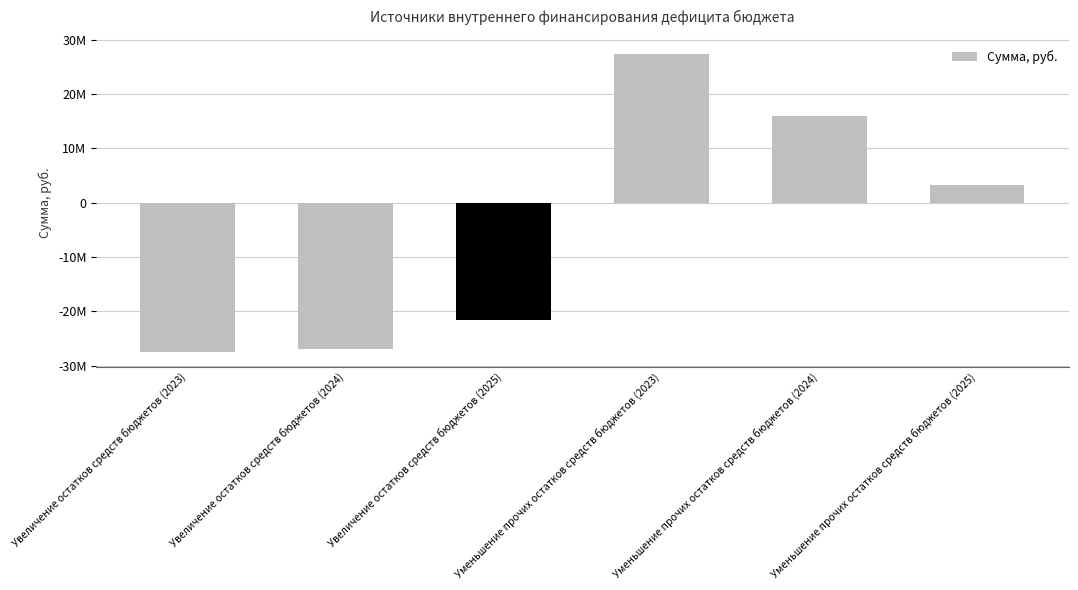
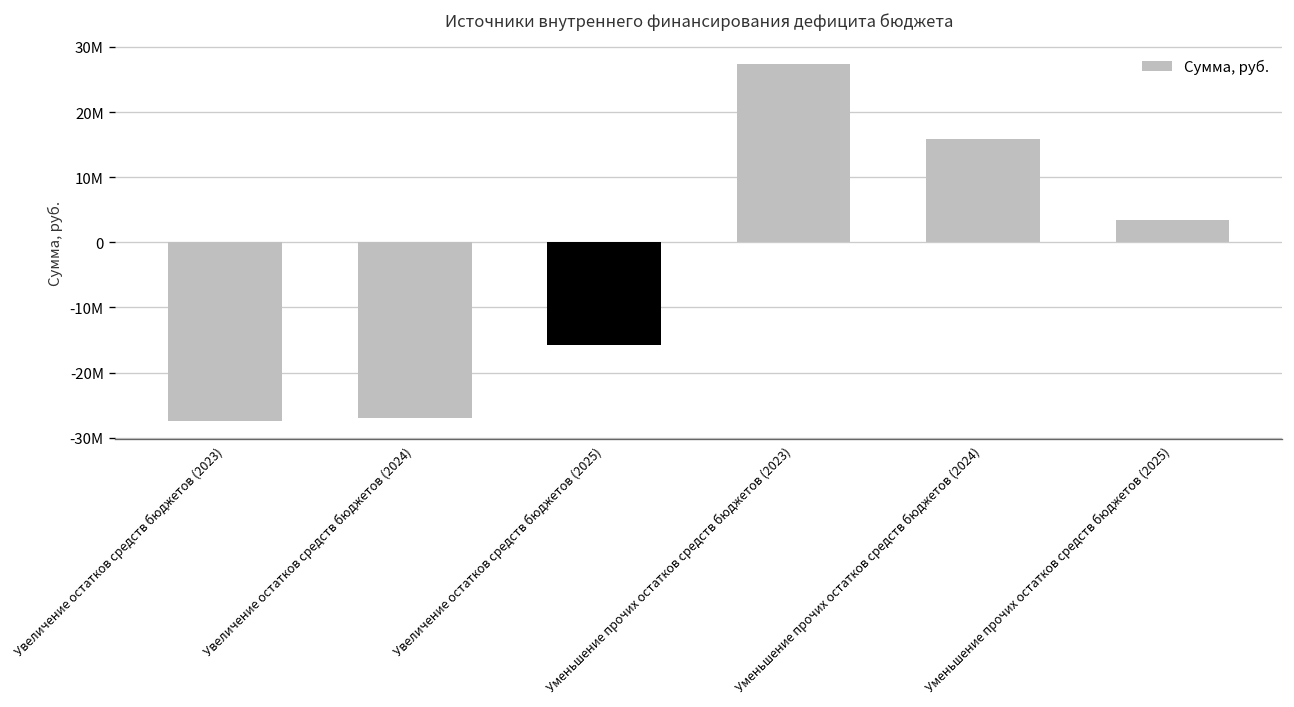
  {
    "Увеличение остатков средств бюджетов (2023)": -27000000,
    "Увеличение остатков средств бюджетов (2024)": -27000000,
-   "Увеличение остатков средств бюджетов (2025)": -22000000,
+   "Увеличение остатков средств бюджетов (2025)": -16000000,
    "Уменьшение прочих остатков средств бюджетов (2023)": 27000000,
    "Уменьшение прочих остатков средств бюджетов (2024)": 16000000,
    "Уменьшение прочих остатков средств бюджетов (2025)": 3000000
  }
